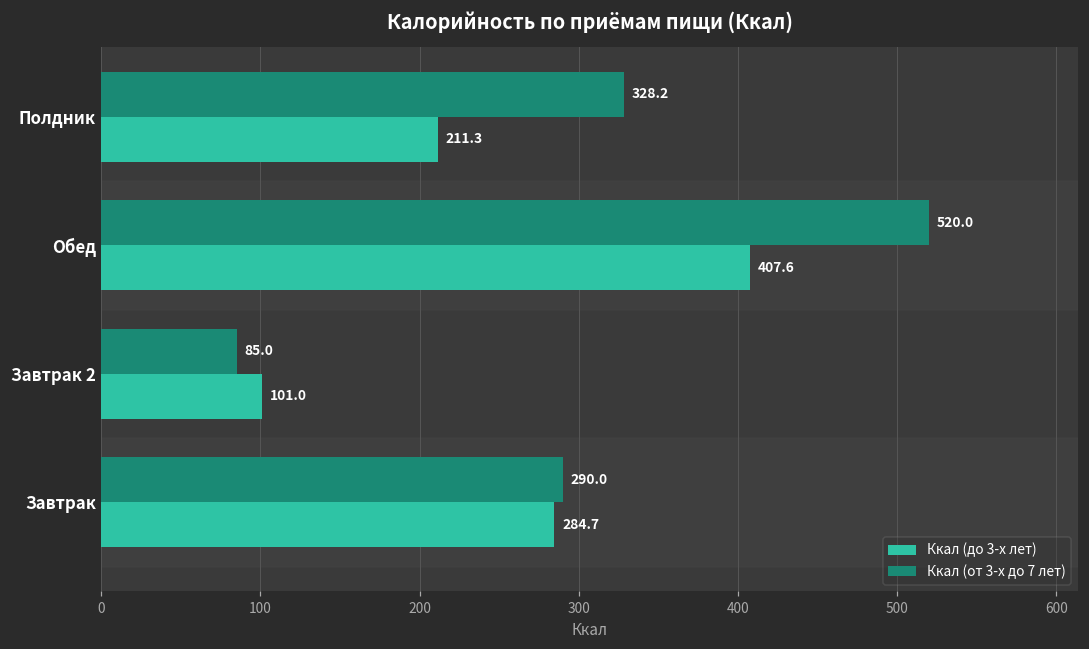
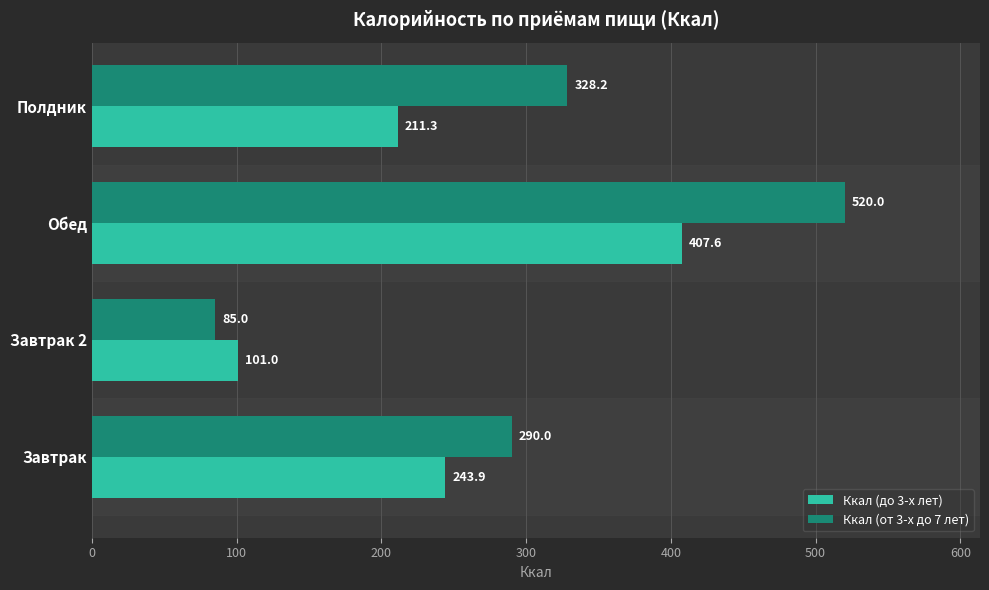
  {
    "Ккал (до 3-х лет)": {
      "Полдник": 211.3,
      "Обед": 407.6,
      "Завтрак 2": 101.0,
-     "Завтрак": 284.7
+     "Завтрак": 243.9
    },
    "Ккал (от 3-х до 7 лет)": {
      "Полдник": 328.2,
      "Обед": 520.0,
      "Завтрак 2": 85.0,
      "Завтрак": 290.0
    }
  }
